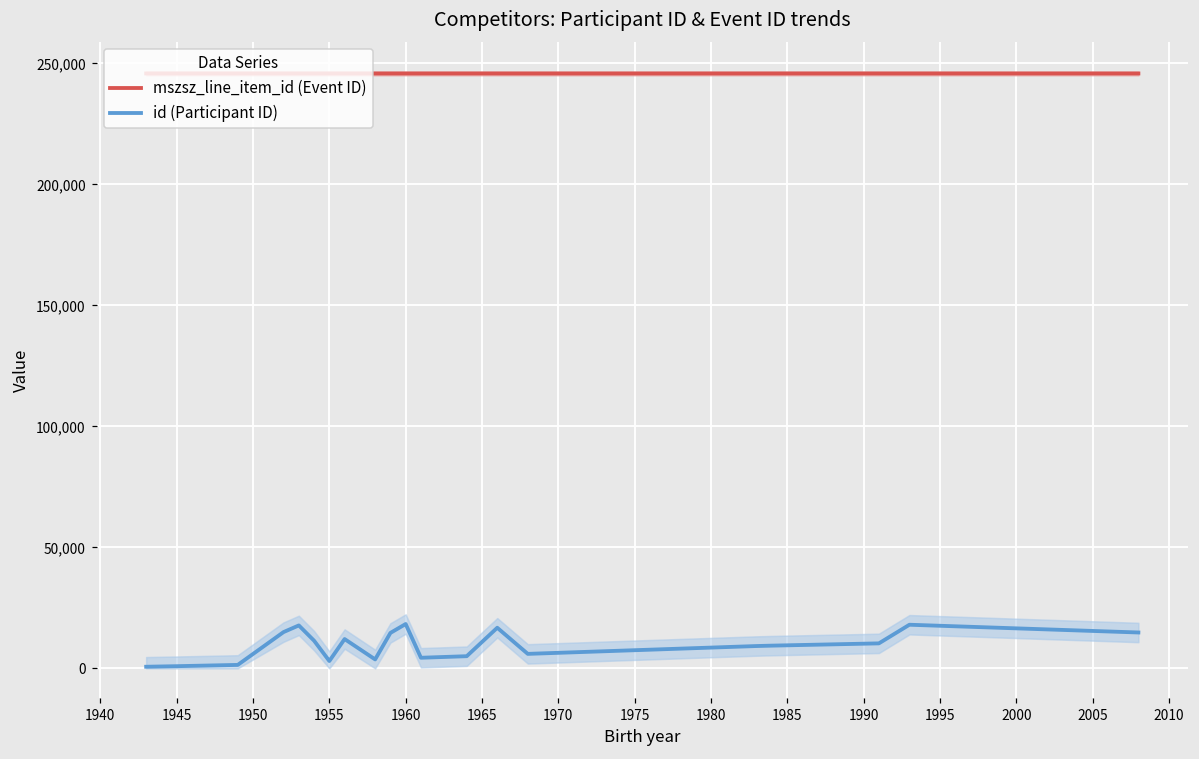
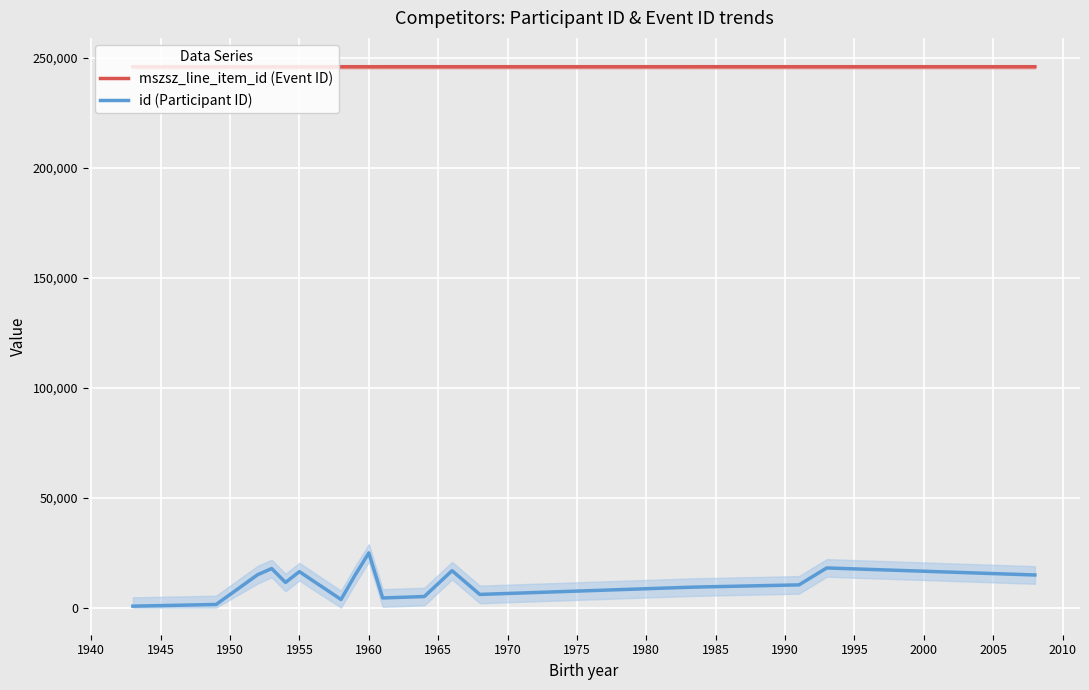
  {
    "id (Participant ID)": {
      "1945": "1,000",
-     "1955": "3,000",
-     "1960": "18,000"
+     "1955": "16,000",
+     "1960": "25,000"
    }
  }
